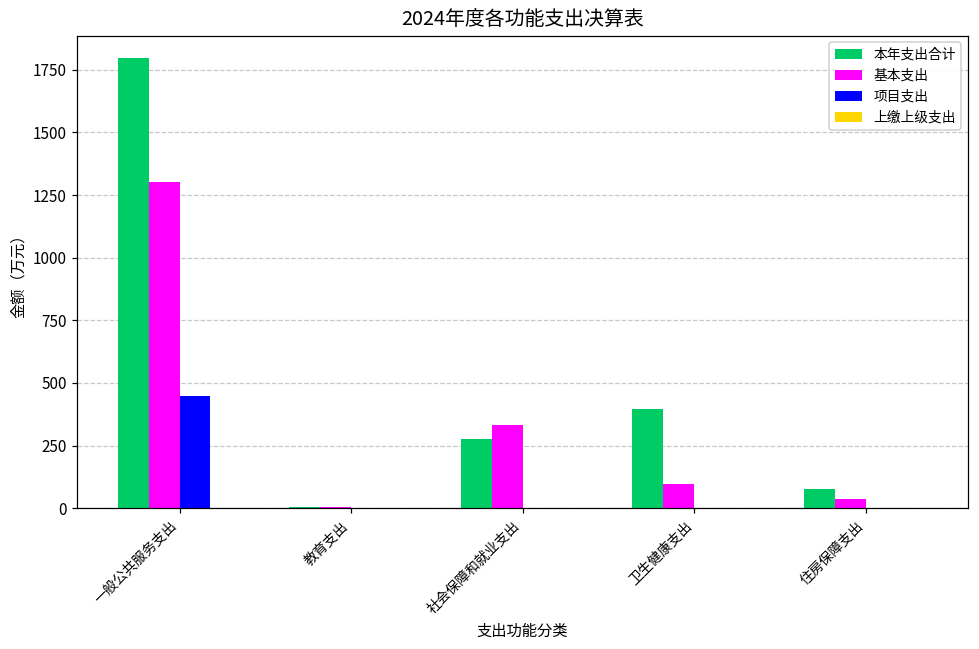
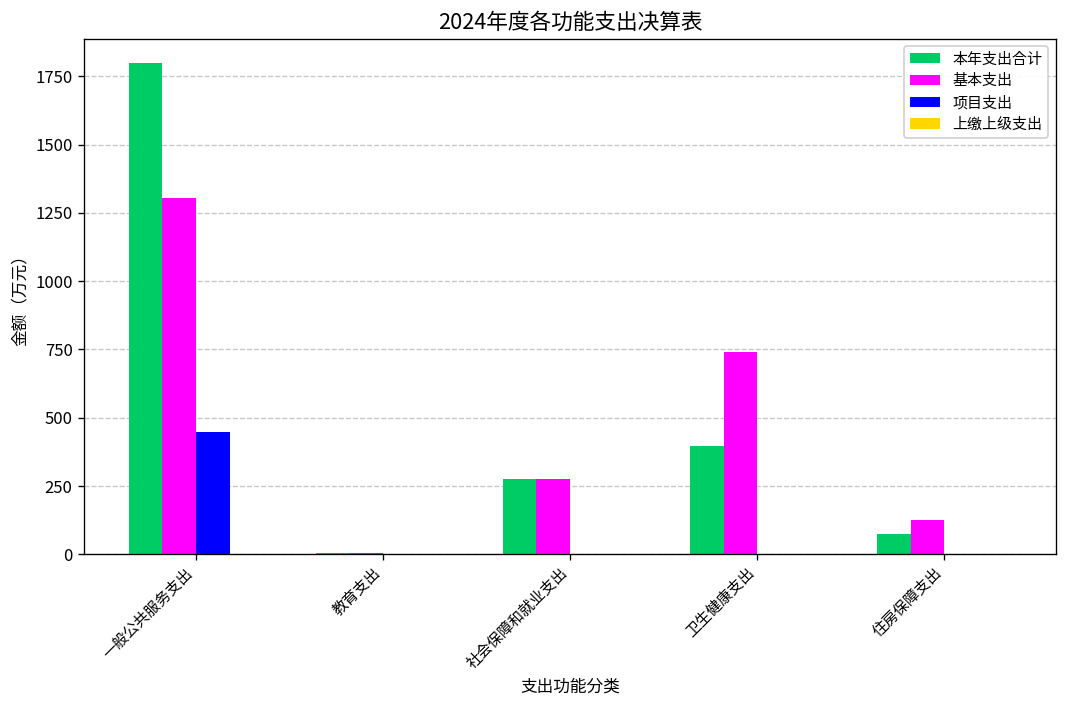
  {
    "本年支出合计": {
      "一般公共服务支出": 1800,
      "社会保障和就业支出": 280,
      "卫生健康支出": 400,
      "住房保障支出": 80
    },
    "基本支出": {
      "一般公共服务支出": 1300,
-     "社会保障和就业支出": 330,
-     "卫生健康支出": 100,
-     "住房保障支出": 40
+     "社会保障和就业支出": 280,
+     "卫生健康支出": 740,
+     "住房保障支出": 130
    },
    "项目支出": {
      "一般公共服务支出": 450,
      "教育支出": 0,
      "社会保障和就业支出": 0,
      "卫生健康支出": 0,
      "住房保障支出": 0
    },
    "上缴上级支出": {
      "一般公共服务支出": 0,
      "教育支出": 0,
      "社会保障和就业支出": 0,
      "卫生健康支出": 0,
      "住房保障支出": 0
    }
  }
